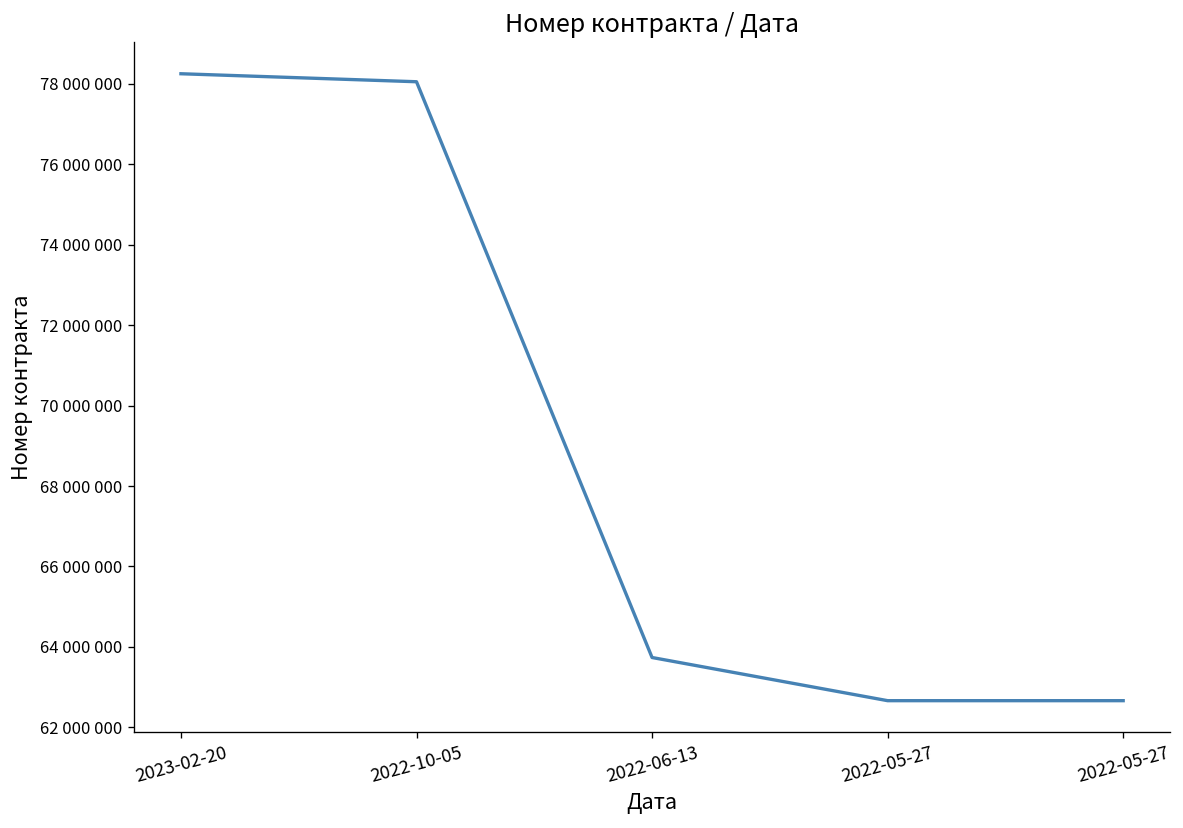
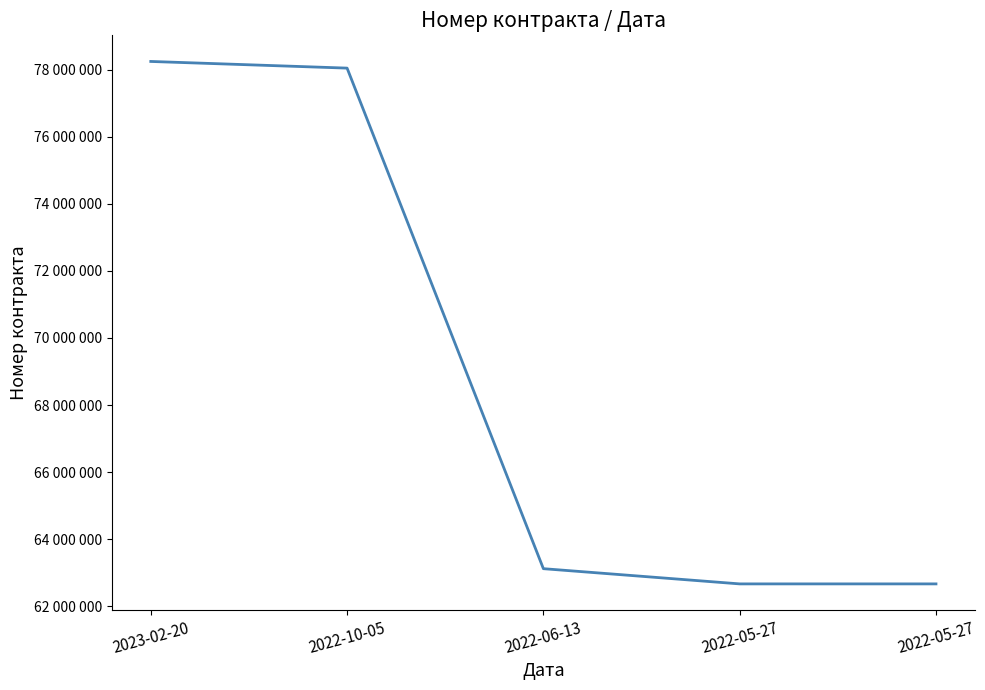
  {
    "2023-02-20": 78200000,
    "2022-10-05": 78000000,
-   "2022-06-13": 63700000
+   "2022-06-13": 63100000
  }
